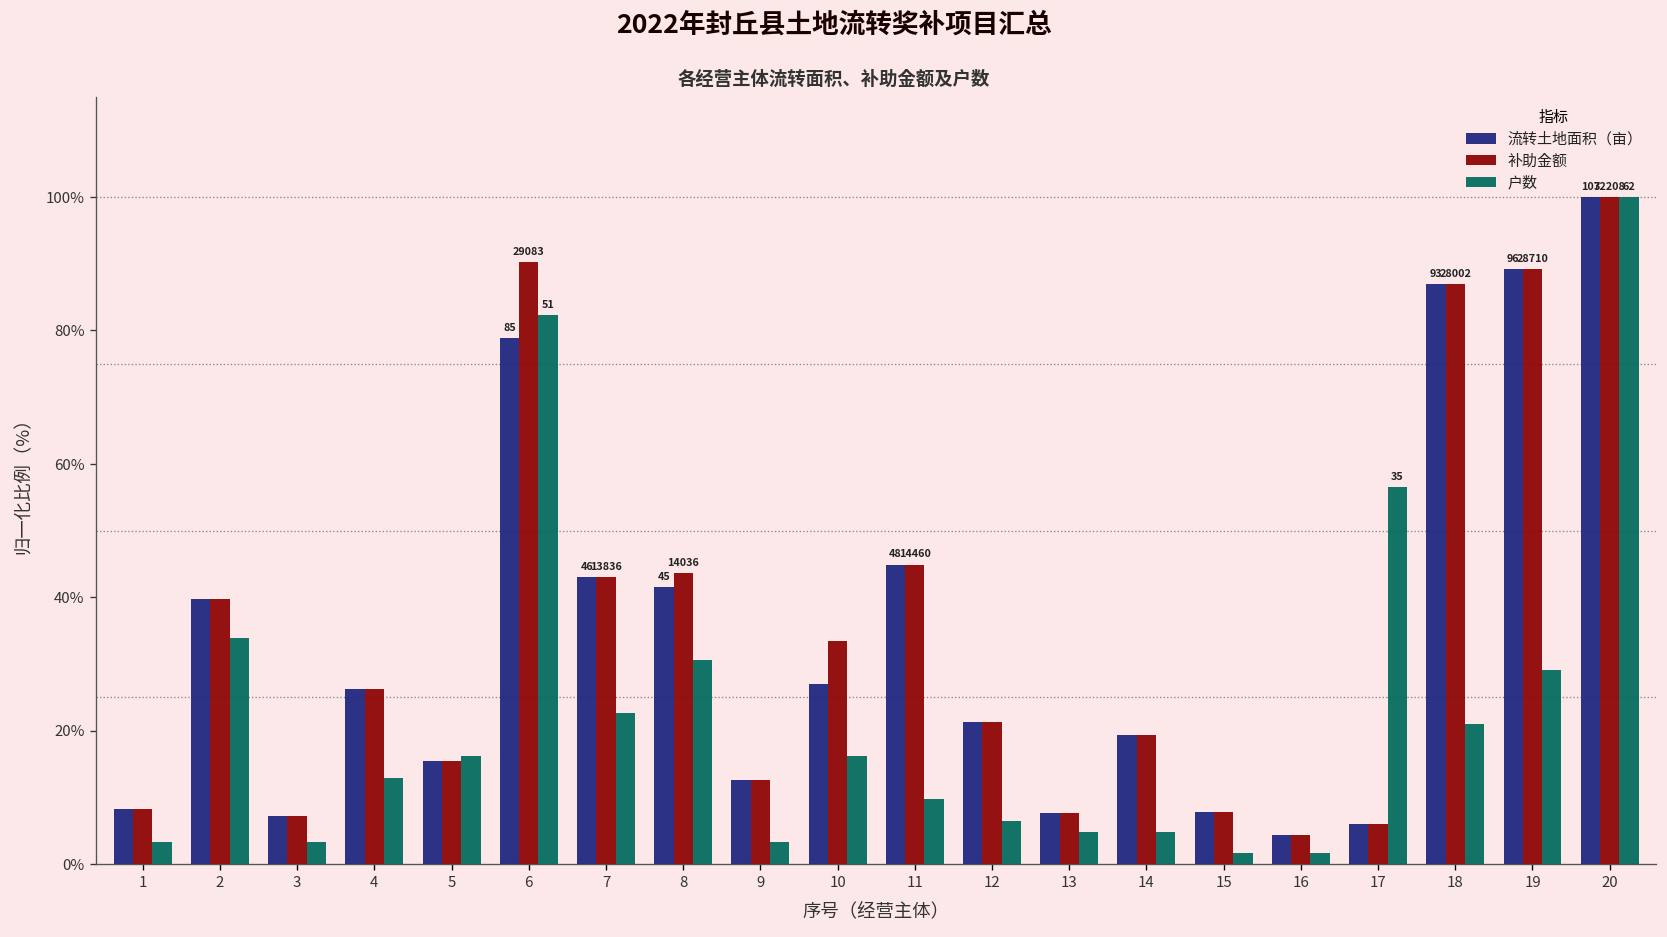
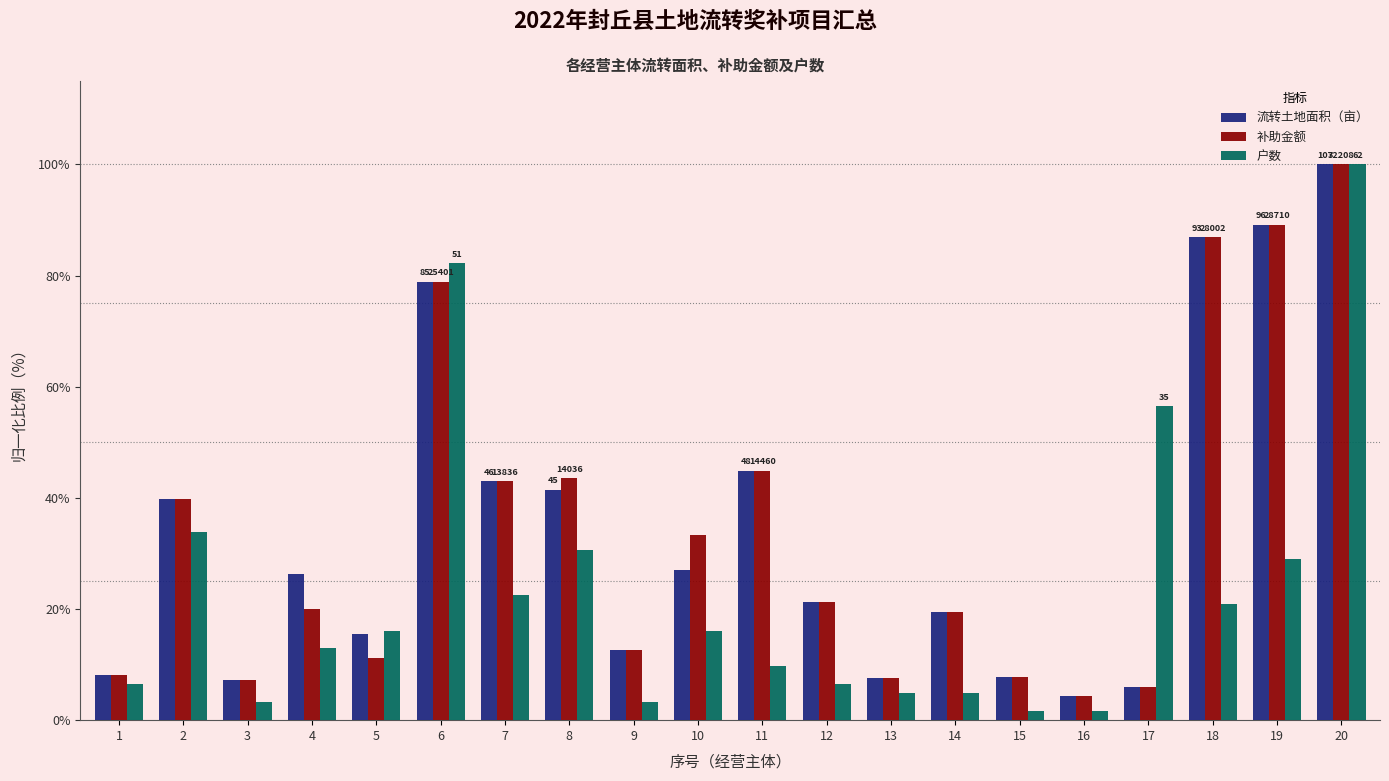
  {
    "流转土地面积（亩）": {
      "1": "8%",
      "2": "40%",
      "3": "7%",
      "4": "26%",
      "5": "16%",
      "9": "13%",
      "10": "27%",
      "12": "21%",
      "13": "8%",
      "14": "19%",
      "15": "8%",
      "16": "4%",
      "17": "6%"
    },
    "补助金额": {
-     "4": "26%",
-     "5": "16%",
-     "6": "29083"
+     "4": "20%",
+     "5": "11%",
+     "6": "25401"
    },
    "户数": {
-     "1": "3%",
+     "1": "6%",
      "2": "34%",
      "3": "3%",
      "4": "13%",
      "5": "16%",
      "7": "23%",
      "8": "31%",
      "9": "3%",
      "10": "16%",
      "11": "10%",
      "12": "6%",
      "13": "5%",
      "14": "5%",
      "15": "2%",
      "16": "2%",
      "18": "21%",
      "19": "29%"
    }
  }
